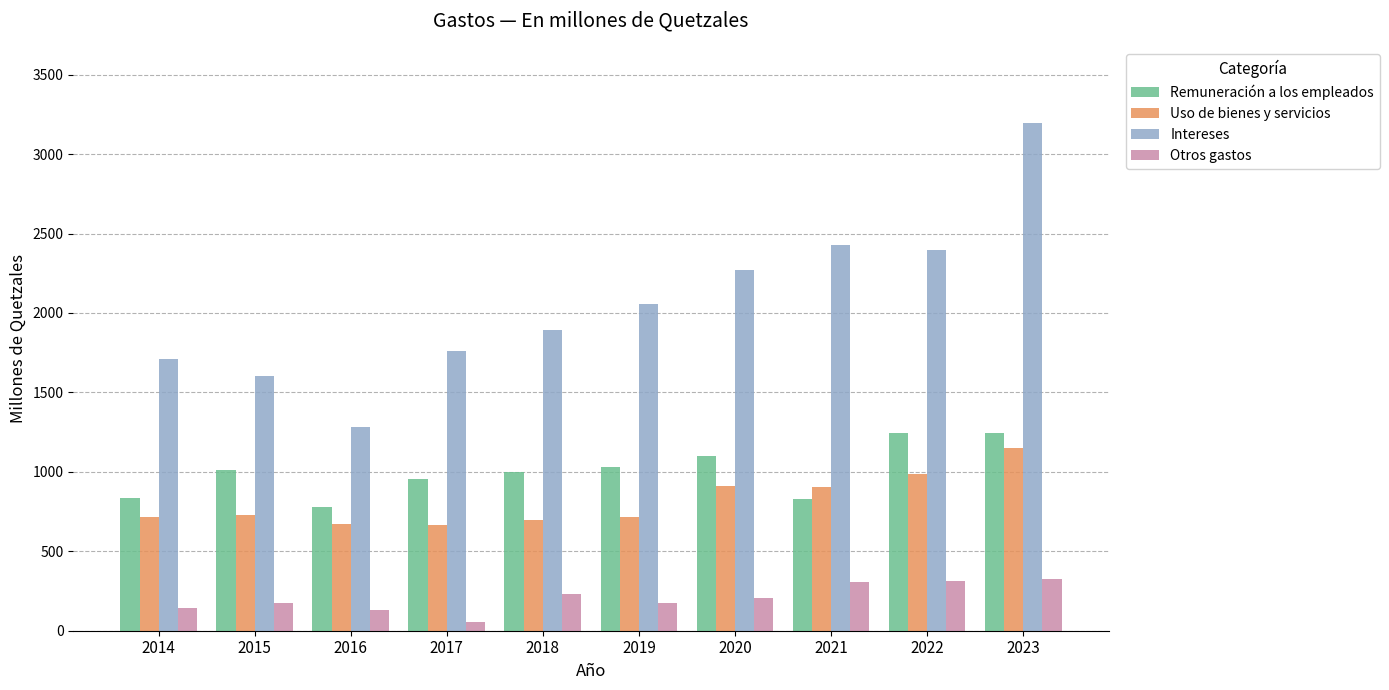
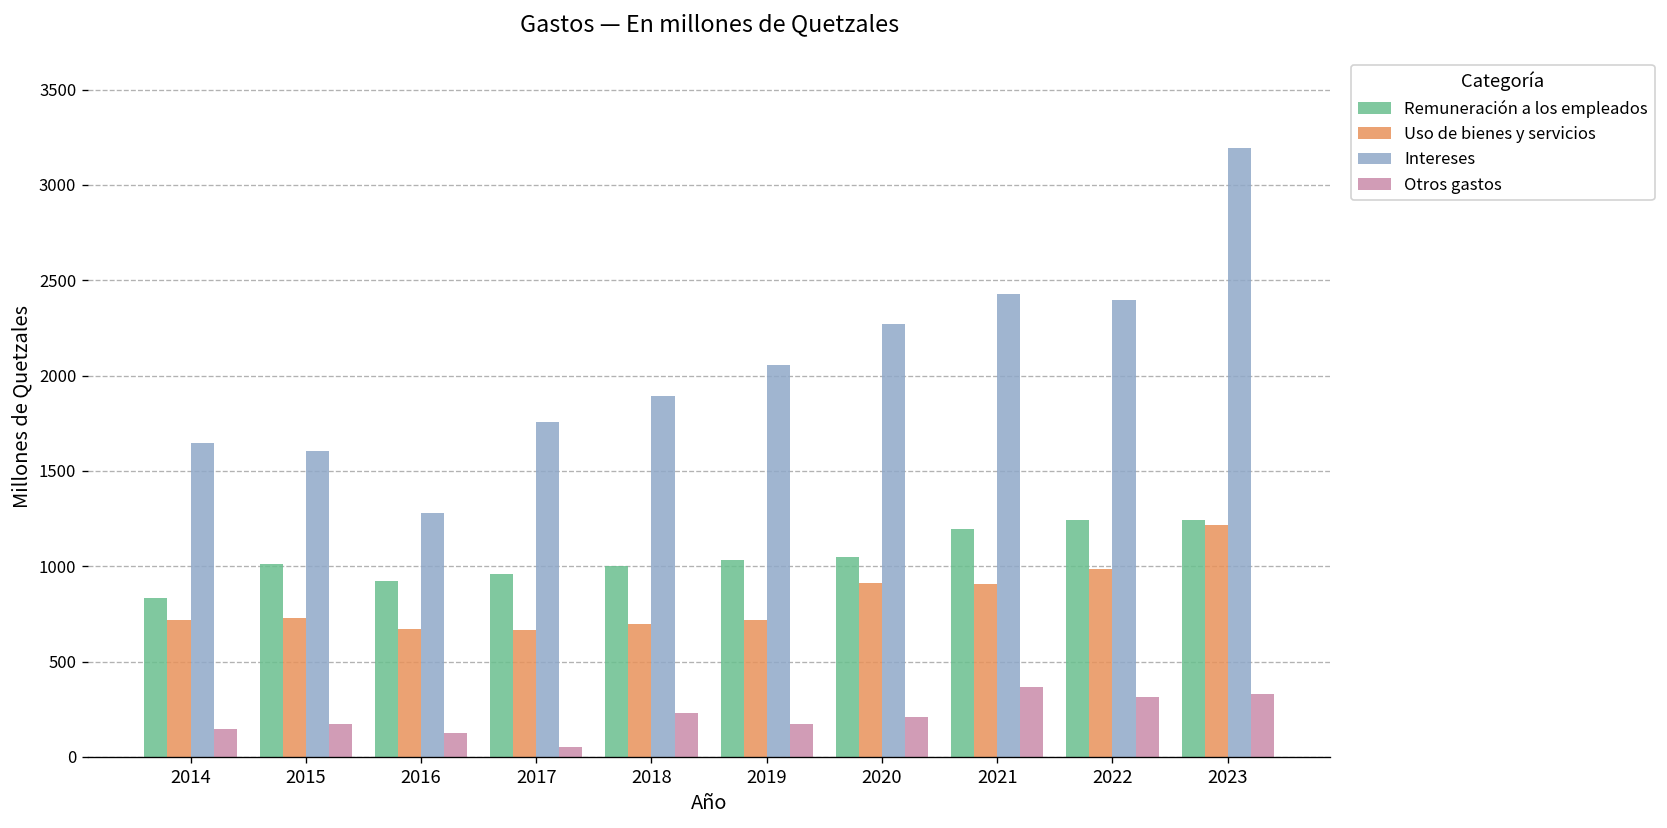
  {
    "Remuneración a los empleados": {
      "2014": 830,
      "2015": 1010,
-     "2016": 780,
+     "2016": 920,
      "2017": 960,
      "2018": 1000,
      "2019": 1030,
-     "2020": 1100,
-     "2021": 830,
+     "2020": 1050,
+     "2021": 1190,
      "2022": 1240,
      "2023": 1240
    },
    "Uso de bienes y servicios": {
      "2014": 720,
      "2015": 730,
      "2016": 670,
      "2017": 660,
      "2018": 700,
      "2019": 720,
      "2020": 910,
      "2021": 910,
      "2022": 980,
-     "2023": 1150
+     "2023": 1220
    },
    "Intereses": {
-     "2014": 1710,
+     "2014": 1650,
      "2015": 1610,
      "2016": 1280,
      "2017": 1760,
      "2018": 1890,
      "2019": 2060,
      "2020": 2270,
      "2021": 2430,
      "2022": 2400,
      "2023": 3200
    },
    "Otros gastos": {
      "2014": 140,
      "2015": 170,
      "2016": 130,
      "2017": 50,
      "2018": 230,
      "2019": 170,
      "2020": 210,
-     "2021": 310,
+     "2021": 370,
      "2022": 310,
      "2023": 330
    }
  }
